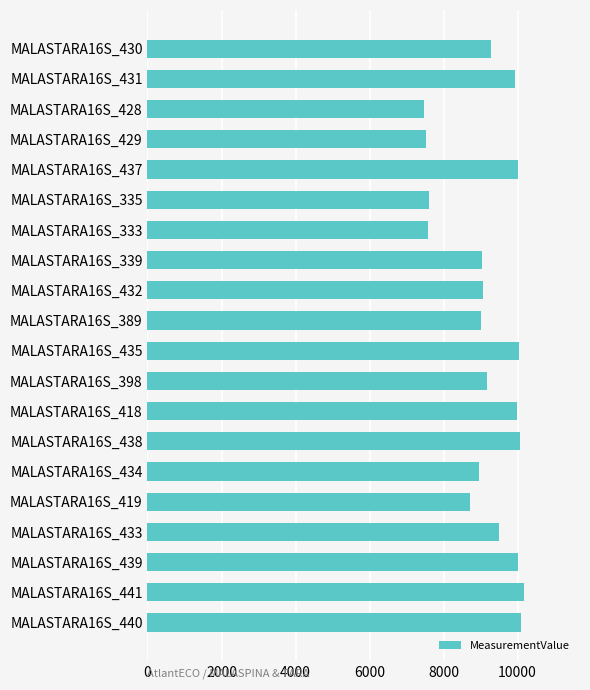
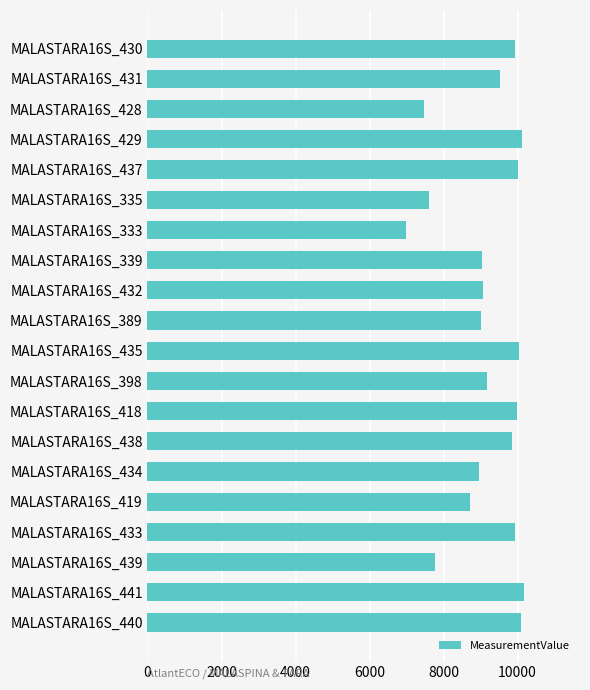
  {
-   "MALASTARA16S_430": 9300,
-   "MALASTARA16S_431": 9900,
+   "MALASTARA16S_430": 9900,
+   "MALASTARA16S_431": 9500,
    "MALASTARA16S_428": 7500,
-   "MALASTARA16S_429": 7500,
+   "MALASTARA16S_429": 10100,
    "MALASTARA16S_437": 10000,
    "MALASTARA16S_335": 7600,
-   "MALASTARA16S_333": 7600,
+   "MALASTARA16S_333": 7000,
    "MALASTARA16S_339": 9000,
    "MALASTARA16S_432": 9100,
    "MALASTARA16S_389": 9000,
    "MALASTARA16S_435": 10100,
    "MALASTARA16S_398": 9200,
    "MALASTARA16S_418": 10000,
-   "MALASTARA16S_438": 10100,
+   "MALASTARA16S_438": 9800,
    "MALASTARA16S_434": 8900,
    "MALASTARA16S_419": 8700,
-   "MALASTARA16S_433": 9500,
-   "MALASTARA16S_439": 10000,
+   "MALASTARA16S_433": 9900,
+   "MALASTARA16S_439": 7800,
    "MALASTARA16S_441": 10200,
    "MALASTARA16S_440": 10100
  }
